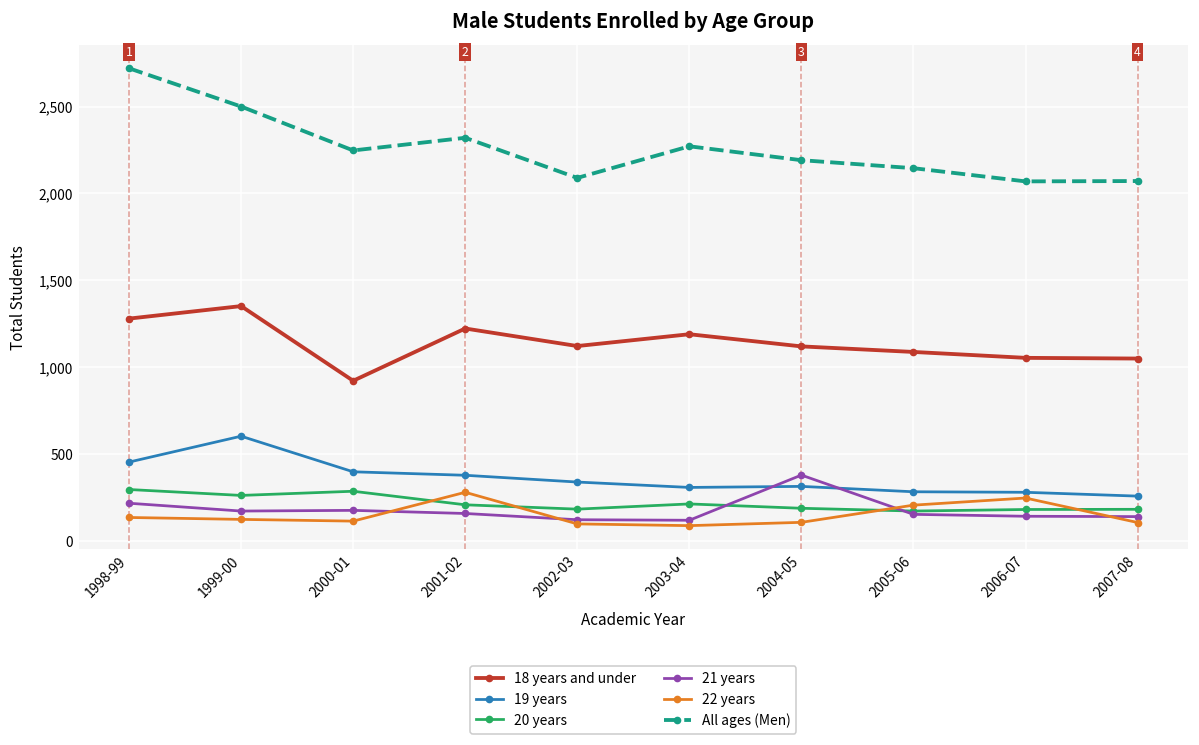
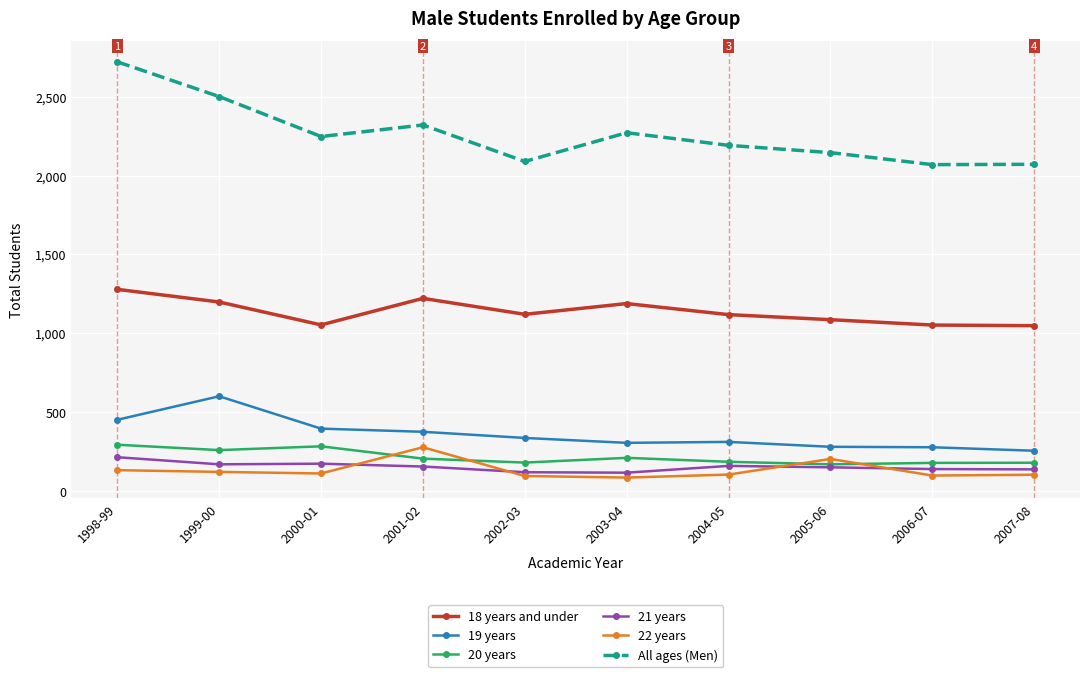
  {
    "18 years and under": {
      "1998-99": "1,280",
-     "1999-00": "1,350",
-     "2000-01": "920",
+     "1999-00": "1,200",
+     "2000-01": "1,050",
      "2001-02": "1,220",
      "2002-03": "1,120",
      "2003-04": "1,190",
      "2004-05": "1,120",
      "2005-06": "1,090",
      "2006-07": "1,050",
      "2007-08": "1,050"
    },
    "19 years": {
      "1998-99": "450",
      "1999-00": "600",
      "2000-01": "400",
      "2001-02": "380",
      "2002-03": "340",
      "2003-04": "310",
      "2004-05": "310",
      "2005-06": "280",
      "2006-07": "280",
      "2007-08": "260"
    },
    "21 years": {
      "1998-99": "220",
      "1999-00": "170",
      "2000-01": "180",
      "2001-02": "160",
      "2002-03": "120",
      "2003-04": "120",
-     "2004-05": "380",
+     "2004-05": "160",
      "2005-06": "150",
      "2006-07": "140",
      "2007-08": "140"
    },
    "22 years": {
      "1998-99": "130",
      "1999-00": "120",
      "2000-01": "110",
      "2001-02": "280",
      "2002-03": "100",
      "2003-04": "90",
      "2004-05": "110",
      "2005-06": "210",
-     "2006-07": "250",
+     "2006-07": "100",
      "2007-08": "110"
    }
  }
